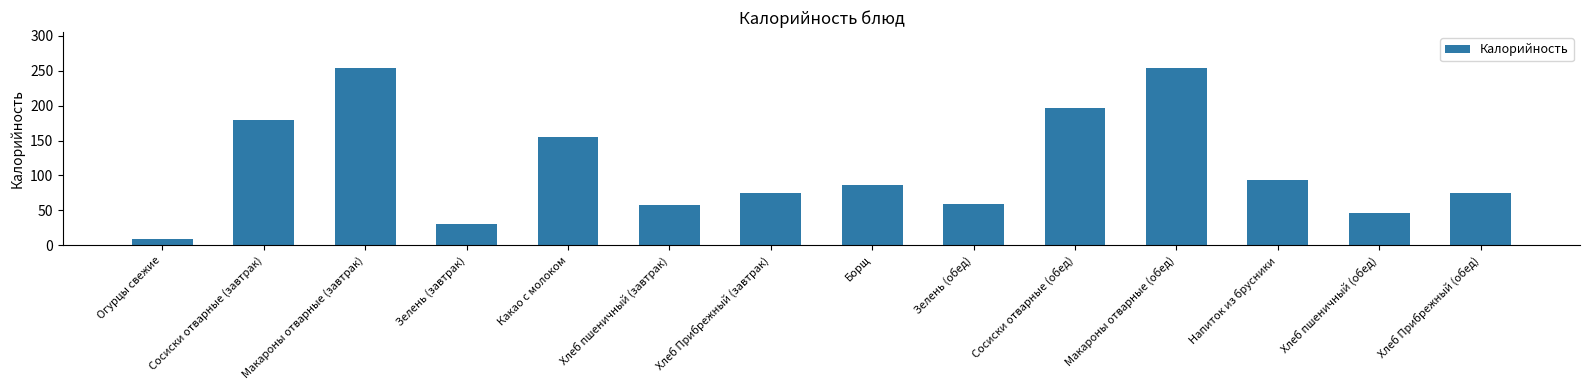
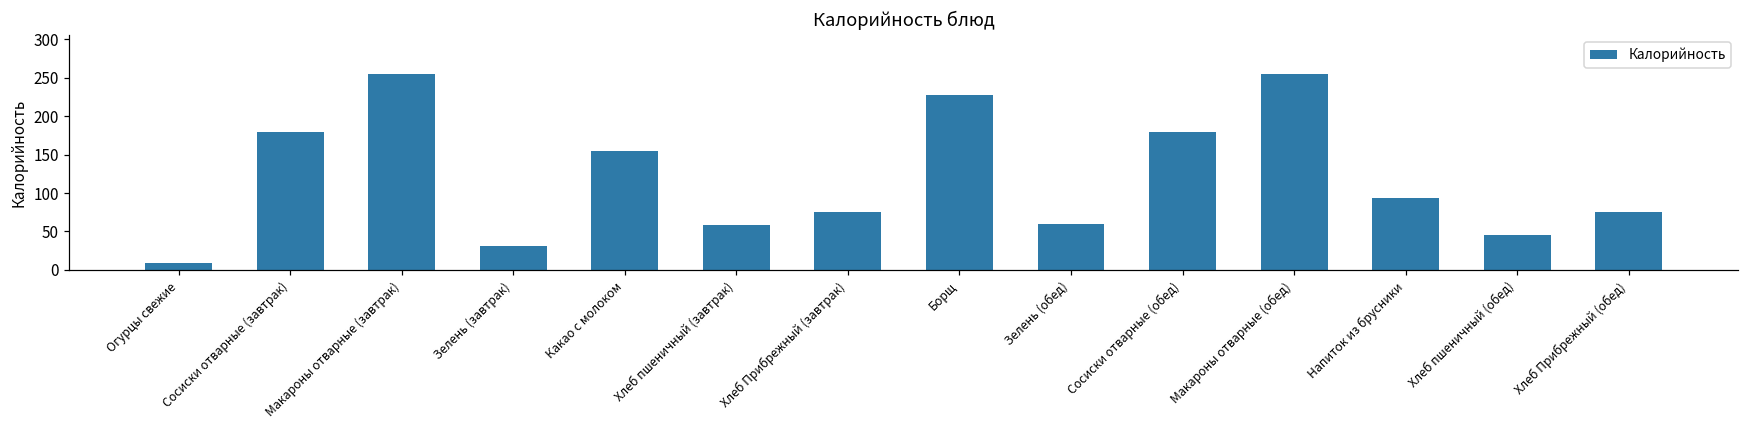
  {
    "Огурцы свежие": 10,
    "Сосиски отварные (завтрак)": 180,
    "Макароны отварные (завтрак)": 250,
    "Зелень (завтрак)": 30,
    "Какао с молоком": 160,
    "Хлеб пшеничный (завтрак)": 60,
    "Хлеб Прибрежный (завтрак)": 80,
-   "Борщ": 90,
+   "Борщ": 230,
    "Зелень (обед)": 60,
-   "Сосиски отварные (обед)": 200,
+   "Сосиски отварные (обед)": 180,
    "Макароны отварные (обед)": 250,
    "Напиток из брусники": 90,
    "Хлеб пшеничный (обед)": 50,
    "Хлеб Прибрежный (обед)": 80
  }
